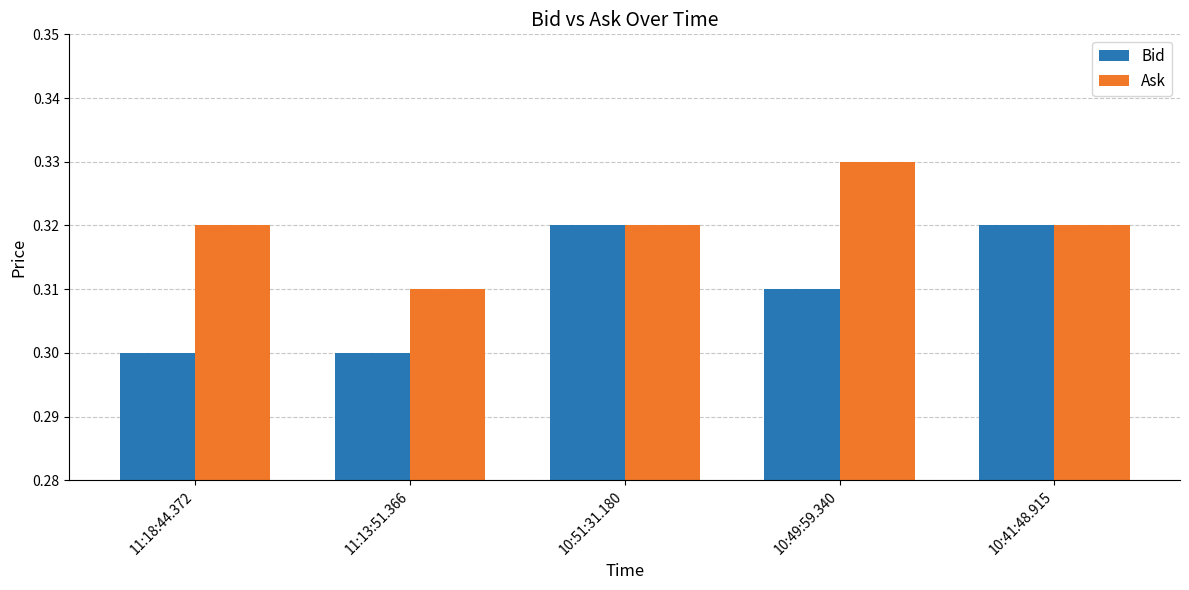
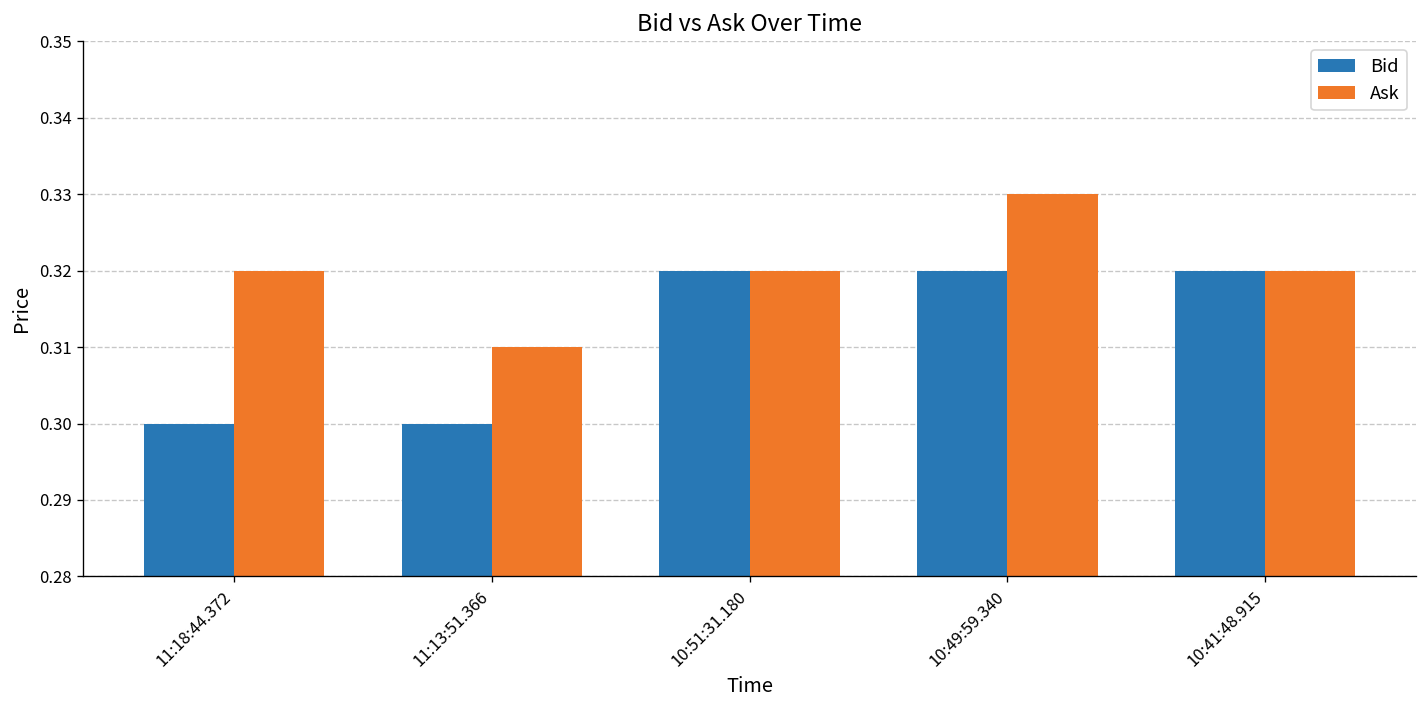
  {
    "Bid": {
      "11:18:44.372": 0.30,
      "11:13:51.366": 0.30,
      "10:51:31.180": 0.32,
-     "10:49:59.340": 0.31,
+     "10:49:59.340": 0.32,
      "10:41:48.915": 0.32
    },
    "Ask": {
      "11:18:44.372": 0.32,
      "11:13:51.366": 0.31,
      "10:51:31.180": 0.32,
      "10:49:59.340": 0.33,
      "10:41:48.915": 0.32
    }
  }
